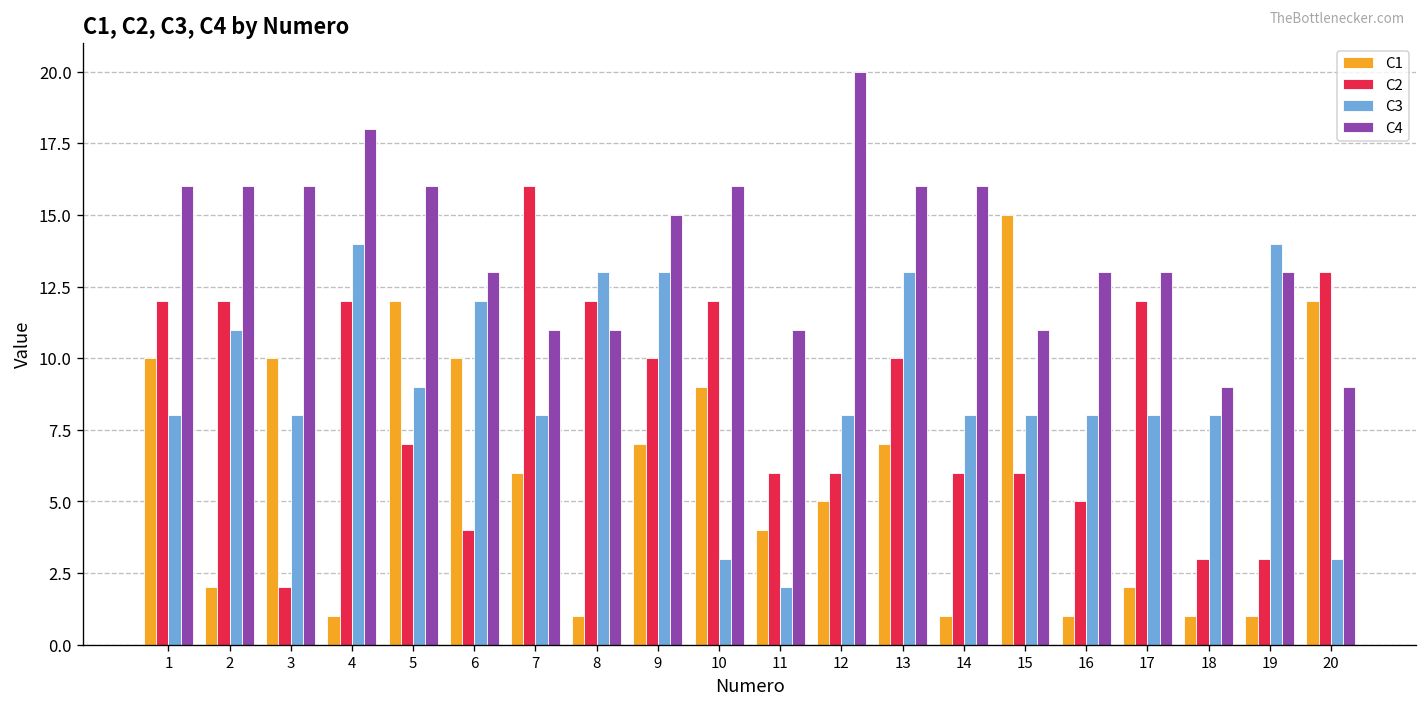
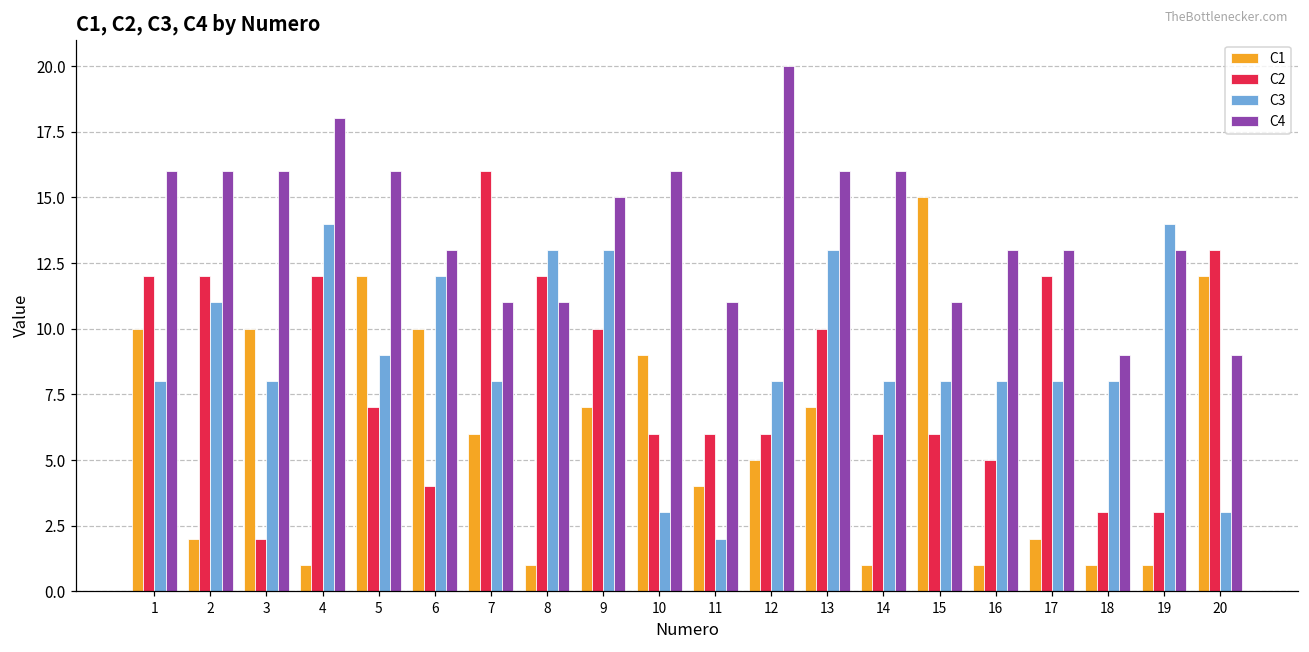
  {
    "C1": {
      "1": 10,
      "2": 2,
      "3": 10,
      "4": 1,
      "5": 12,
      "6": 10,
      "7": 6,
      "8": 1,
      "9": 7,
      "10": 9,
      "11": 4,
      "12": 5,
      "13": 7,
      "14": 1,
      "15": 15,
      "16": 1,
      "17": 2,
      "18": 1,
      "19": 1,
      "20": 12
    },
    "C2": {
      "1": 12,
      "2": 12,
      "3": 2,
      "4": 12,
      "5": 7,
      "6": 4,
      "7": 16,
      "8": 12,
      "9": 10,
-     "10": 12,
+     "10": 6,
      "11": 6,
      "12": 6,
      "13": 10,
      "14": 6,
      "15": 6,
      "16": 5,
      "17": 12,
      "18": 3,
      "19": 3,
      "20": 13
    },
    "C3": {
      "1": 8,
      "2": 11,
      "3": 8,
      "4": 14,
      "5": 9,
      "6": 12,
      "7": 8,
      "8": 13,
      "9": 13,
      "10": 3,
      "11": 2,
      "12": 8,
      "13": 13,
      "14": 8,
      "15": 8,
      "16": 8,
      "17": 8,
      "18": 8,
      "19": 14,
      "20": 3
    },
    "C4": {
      "1": 16,
      "2": 16,
      "3": 16,
      "4": 18,
      "5": 16,
      "6": 13,
      "7": 11,
      "8": 11,
      "9": 15,
      "10": 16,
      "11": 11,
      "12": 20,
      "13": 16,
      "14": 16,
      "15": 11,
      "16": 13,
      "17": 13,
      "18": 9,
      "19": 13,
      "20": 9
    }
  }
